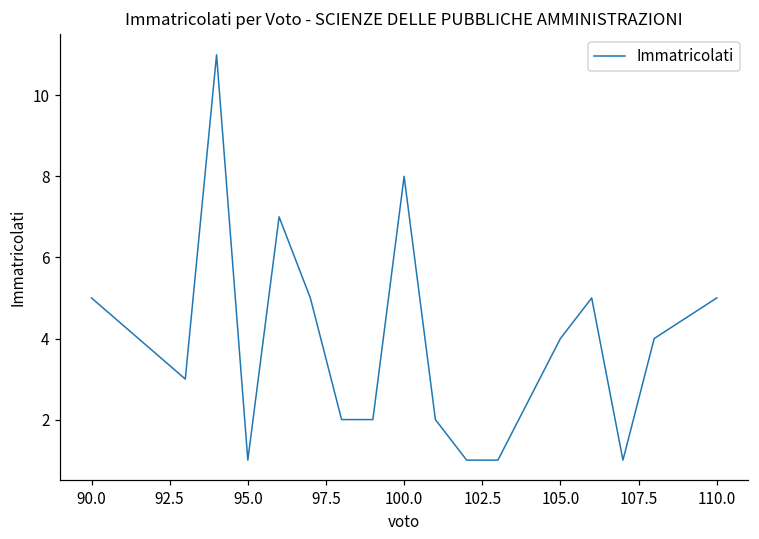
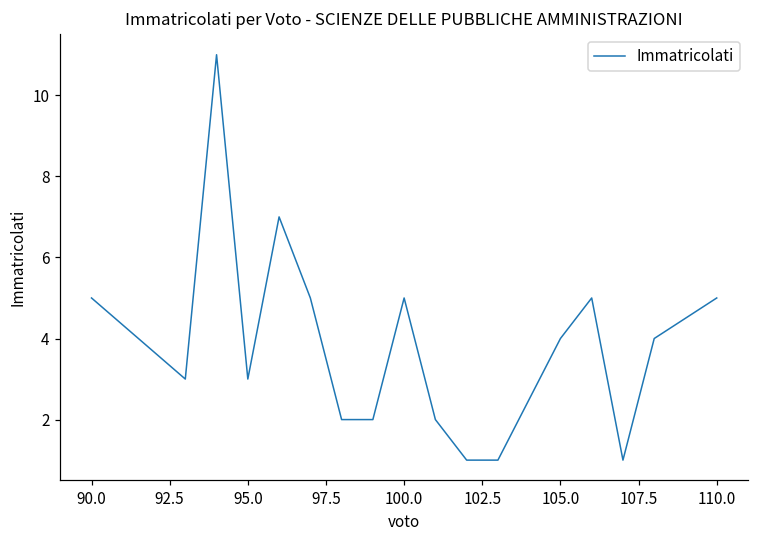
  {
    "90.0": 5,
-   "95.0": 1,
-   "100.0": 8,
+   "95.0": 3,
+   "100.0": 5,
    "105.0": 4,
    "110.0": 5
  }
